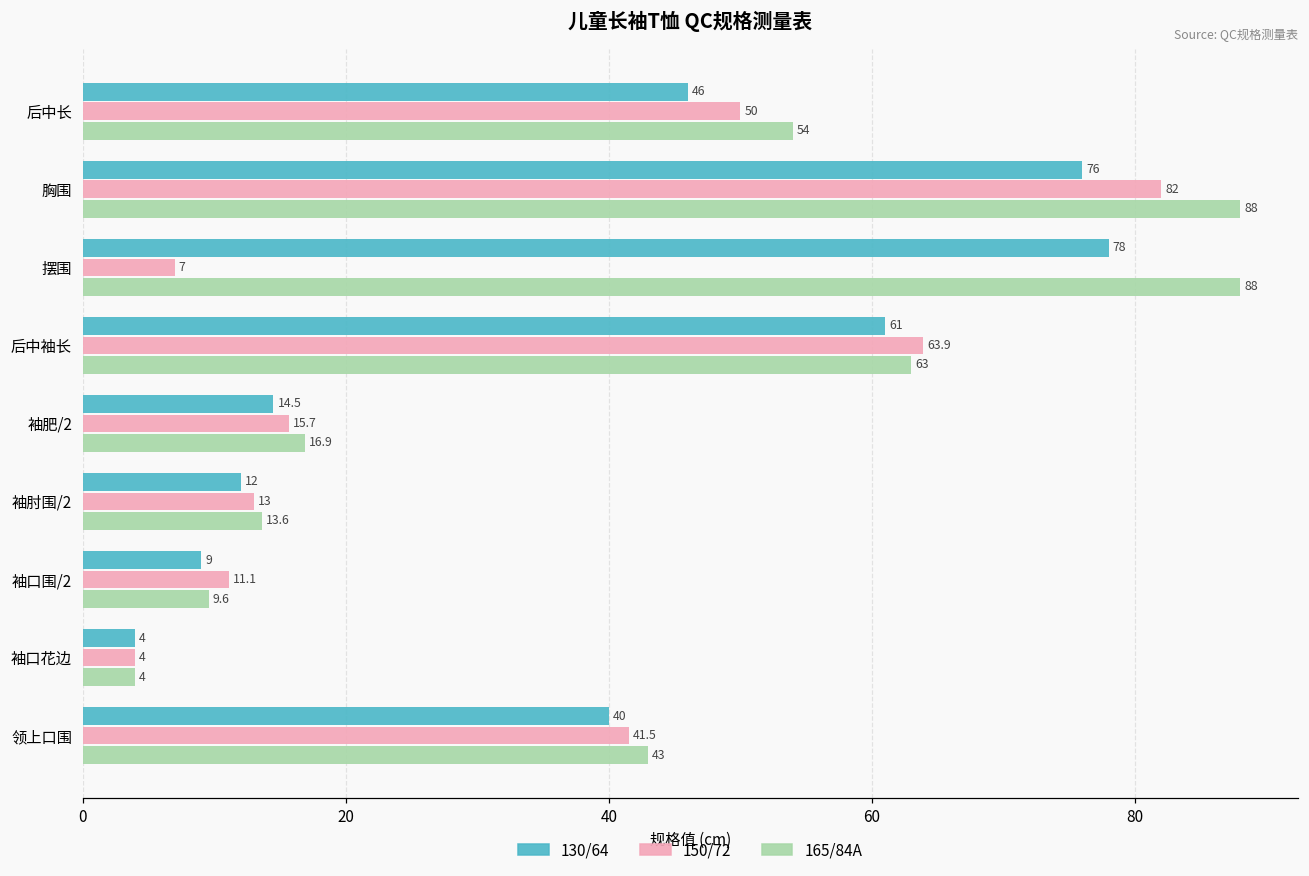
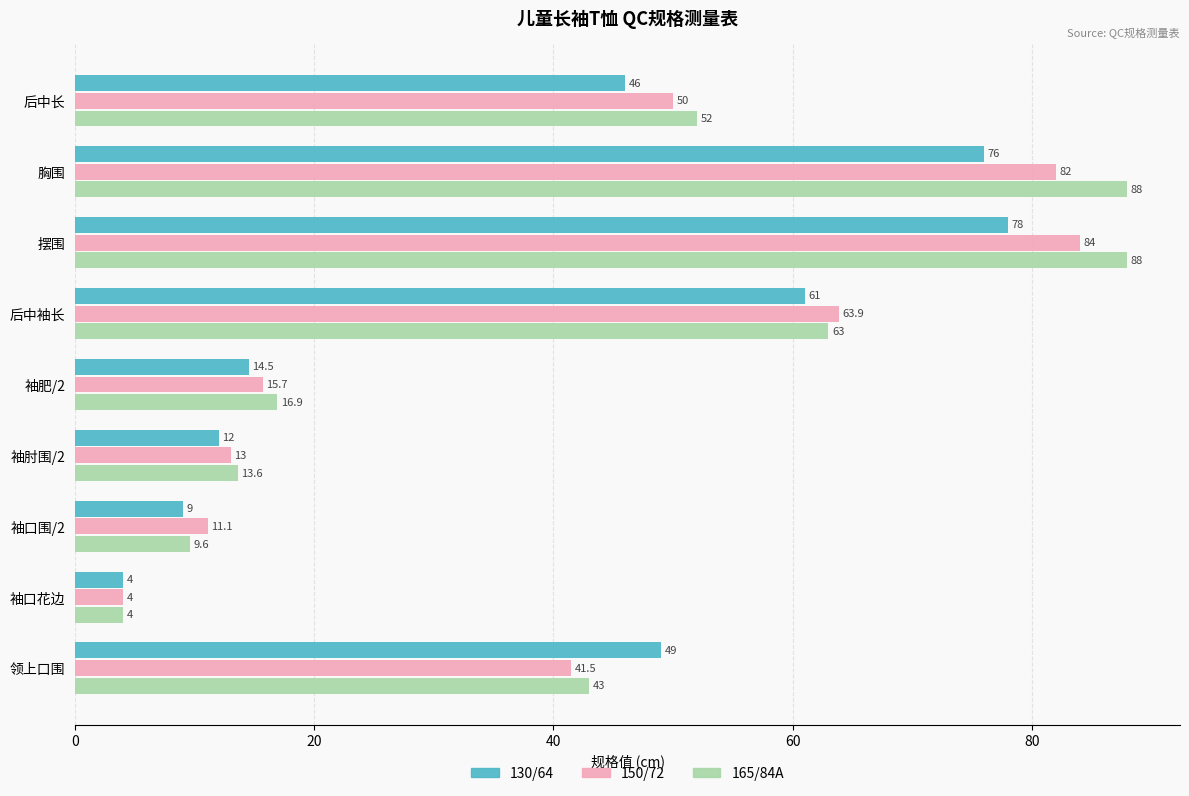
  {
    "130/64": {
      "后中长": 46,
      "胸围": 76,
      "摆围": 78,
      "后中袖长": 61,
      "袖肥/2": 14.5,
      "袖肘围/2": 12,
      "袖口围/2": 9,
      "袖口花边": 4,
-     "领上口围": 40
+     "领上口围": 49
    },
    "150/72": {
      "后中长": 50,
      "胸围": 82,
-     "摆围": 7,
+     "摆围": 84,
      "后中袖长": 63.9,
      "袖肥/2": 15.7,
      "袖肘围/2": 13,
      "袖口围/2": 11.1,
      "袖口花边": 4,
      "领上口围": 41.5
    },
    "165/84A": {
-     "后中长": 54,
+     "后中长": 52,
      "胸围": 88,
      "摆围": 88,
      "后中袖长": 63,
      "袖肥/2": 16.9,
      "袖肘围/2": 13.6,
      "袖口围/2": 9.6,
      "袖口花边": 4,
      "领上口围": 43
    }
  }
